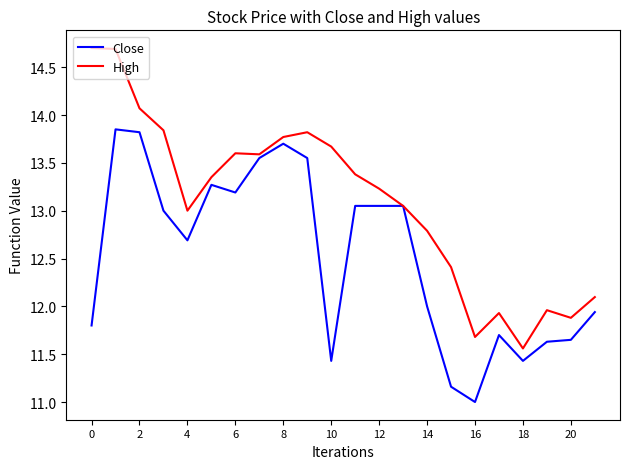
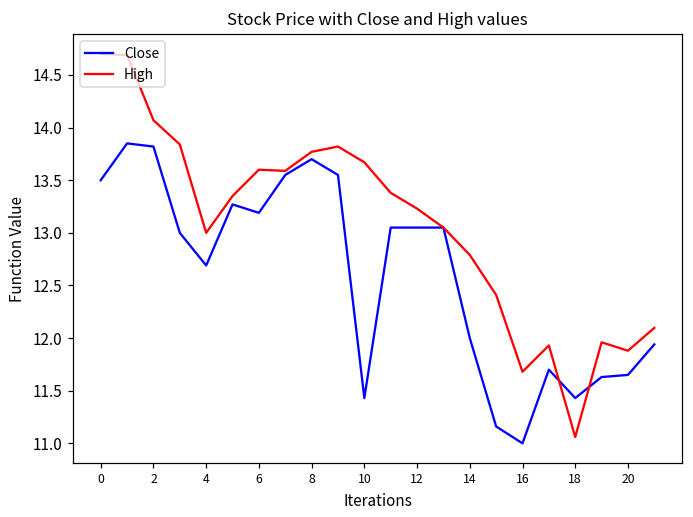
  {
    "Close": {
-     "0": 11.8,
+     "0": 13.5,
      "2": 13.8,
      "4": 12.7,
      "6": 13.2,
      "8": 13.7,
      "10": 11.4,
      "12": 13.1,
      "14": 12.0,
      "16": 11.0,
      "18": 11.4,
      "20": 11.7
    },
    "High": {
      "2": 14.1,
      "4": 13.0,
      "6": 13.6,
      "8": 13.8,
      "10": 13.7,
      "12": 13.2,
      "14": 12.8,
      "16": 11.7,
-     "18": 11.6,
+     "18": 11.1,
      "20": 11.9
    }
  }
